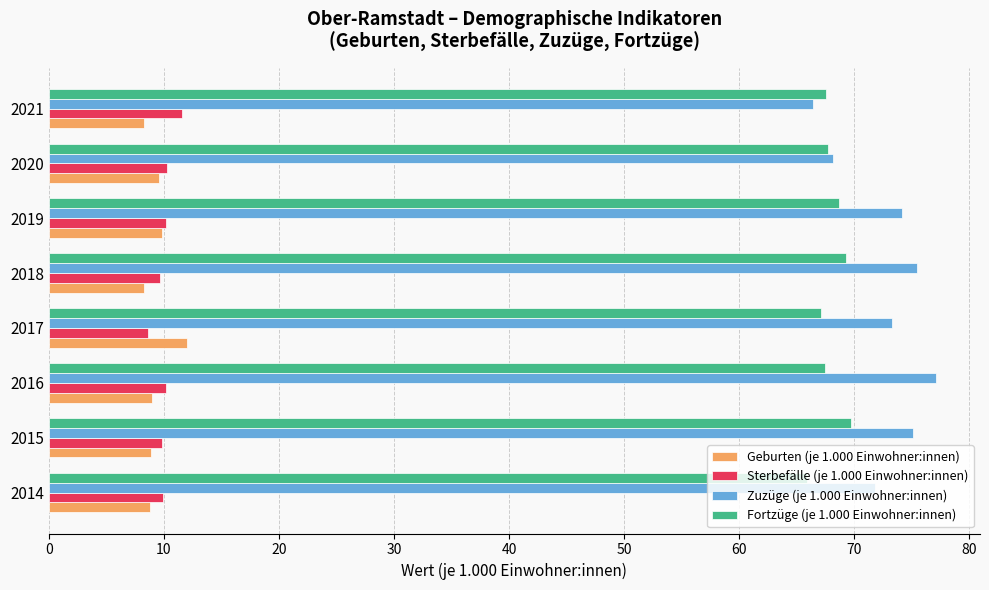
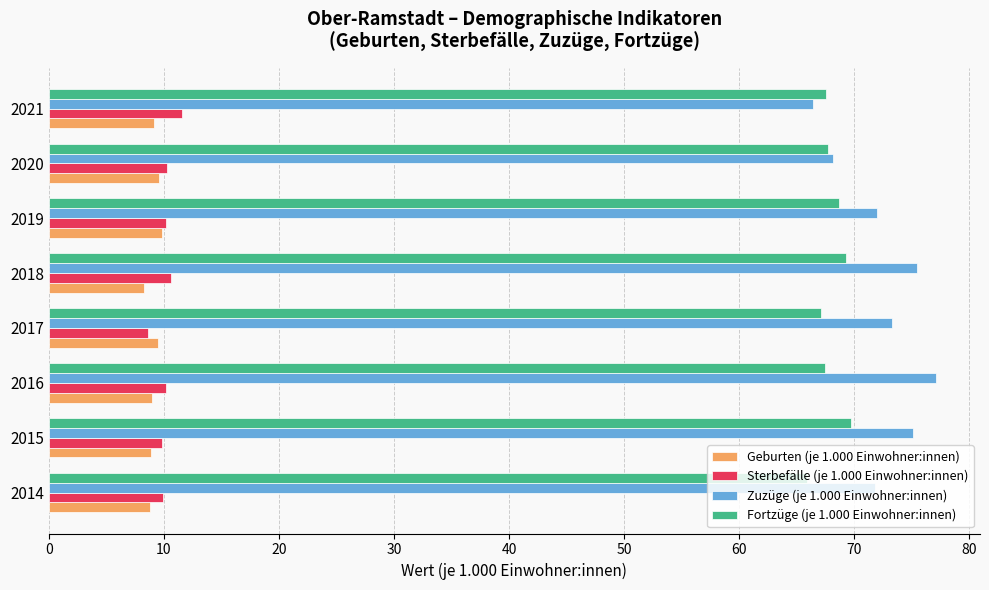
  {
    "Geburten (je 1.000 Einwohner:innen)": {
-     "2021": 8.3,
+     "2021": 9.1,
      "2020": 9.6,
      "2019": 9.8,
      "2018": 8.3,
-     "2017": 12.0,
+     "2017": 9.5,
      "2016": 9.0,
      "2015": 8.9,
      "2014": 8.8
    },
    "Sterbefälle (je 1.000 Einwohner:innen)": {
      "2021": 11.6,
      "2020": 10.3,
      "2019": 10.2,
-     "2018": 9.7,
+     "2018": 10.6,
      "2017": 8.6,
      "2016": 10.2,
      "2015": 9.8,
      "2014": 9.9
    },
    "Zuzüge (je 1.000 Einwohner:innen)": {
      "2021": 66.4,
      "2020": 68.2,
-     "2019": 74.2,
+     "2019": 72.0,
      "2018": 75.5,
      "2017": 73.3,
      "2016": 77.1,
      "2015": 75.1
    },
    "Fortzüge (je 1.000 Einwohner:innen)": {
      "2021": 67.6,
      "2020": 67.7,
      "2019": 68.7,
      "2018": 69.3,
      "2017": 67.1,
      "2016": 67.5,
      "2015": 69.7
    }
  }
